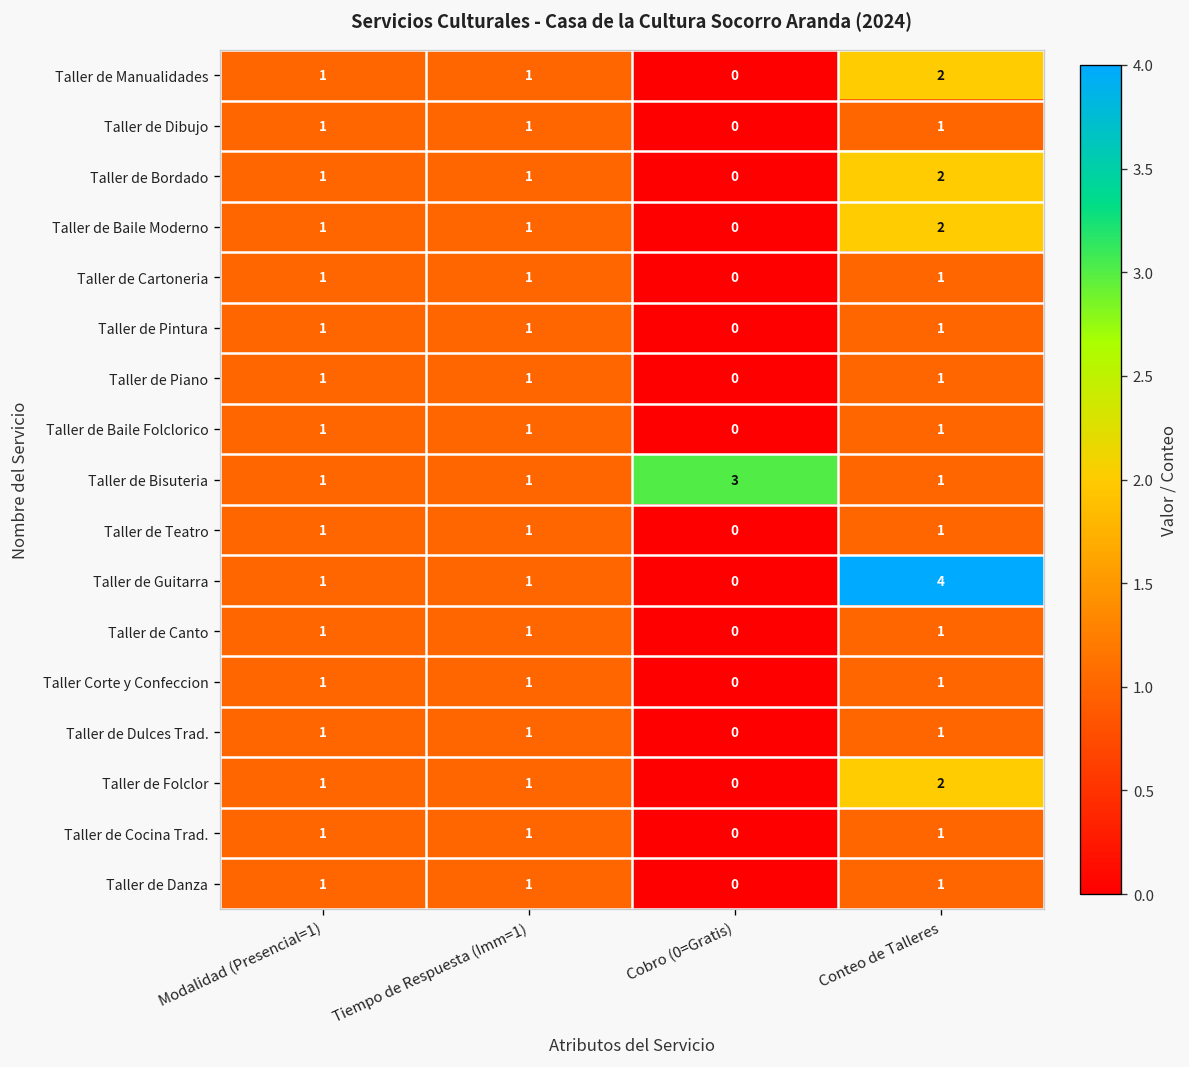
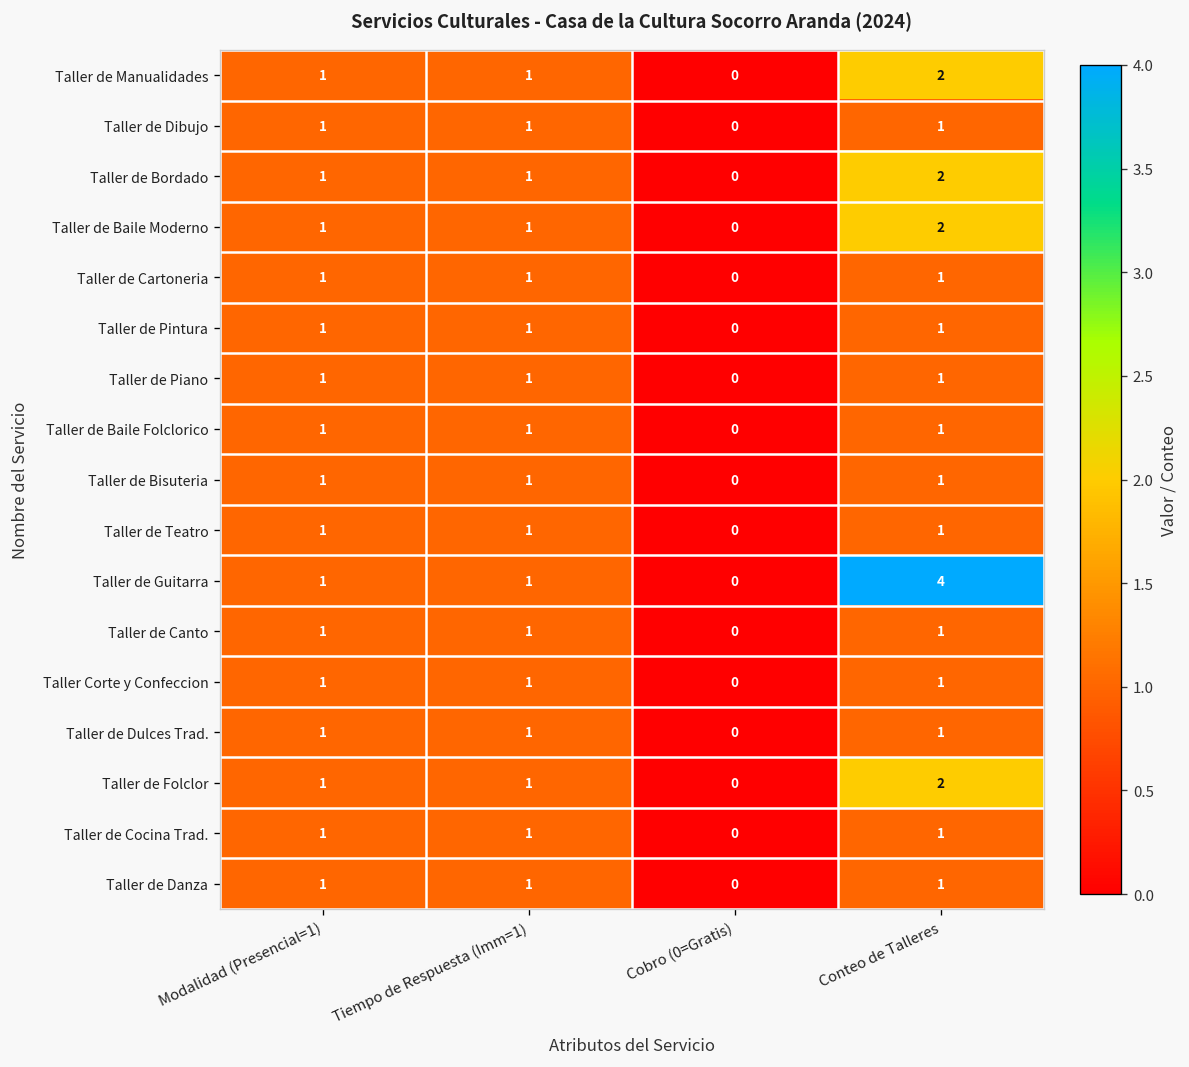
  {
    "Taller de Manualidades": {
      "Modalidad (Presencial=1)": 1,
      "Tiempo de Respuesta (Imm=1)": 1,
      "Cobro (0=Gratis)": 0,
      "Conteo de Talleres": 2
    },
    "Taller de Dibujo": {
      "Modalidad (Presencial=1)": 1,
      "Tiempo de Respuesta (Imm=1)": 1,
      "Cobro (0=Gratis)": 0,
      "Conteo de Talleres": 1
    },
    "Taller de Bordado": {
      "Modalidad (Presencial=1)": 1,
      "Tiempo de Respuesta (Imm=1)": 1,
      "Cobro (0=Gratis)": 0,
      "Conteo de Talleres": 2
    },
    "Taller de Baile Moderno": {
      "Modalidad (Presencial=1)": 1,
      "Tiempo de Respuesta (Imm=1)": 1,
      "Cobro (0=Gratis)": 0,
      "Conteo de Talleres": 2
    },
    "Taller de Cartoneria": {
      "Modalidad (Presencial=1)": 1,
      "Tiempo de Respuesta (Imm=1)": 1,
      "Cobro (0=Gratis)": 0,
      "Conteo de Talleres": 1
    },
    "Taller de Pintura": {
      "Modalidad (Presencial=1)": 1,
      "Tiempo de Respuesta (Imm=1)": 1,
      "Cobro (0=Gratis)": 0,
      "Conteo de Talleres": 1
    },
    "Taller de Piano": {
      "Modalidad (Presencial=1)": 1,
      "Tiempo de Respuesta (Imm=1)": 1,
      "Cobro (0=Gratis)": 0,
      "Conteo de Talleres": 1
    },
    "Taller de Baile Folclorico": {
      "Modalidad (Presencial=1)": 1,
      "Tiempo de Respuesta (Imm=1)": 1,
      "Cobro (0=Gratis)": 0,
      "Conteo de Talleres": 1
    },
    "Taller de Bisuteria": {
      "Modalidad (Presencial=1)": 1,
      "Tiempo de Respuesta (Imm=1)": 1,
-     "Cobro (0=Gratis)": 3,
+     "Cobro (0=Gratis)": 0,
      "Conteo de Talleres": 1
    },
    "Taller de Teatro": {
      "Modalidad (Presencial=1)": 1,
      "Tiempo de Respuesta (Imm=1)": 1,
      "Cobro (0=Gratis)": 0,
      "Conteo de Talleres": 1
    },
    "Taller de Guitarra": {
      "Modalidad (Presencial=1)": 1,
      "Tiempo de Respuesta (Imm=1)": 1,
      "Cobro (0=Gratis)": 0,
      "Conteo de Talleres": 4
    },
    "Taller de Canto": {
      "Modalidad (Presencial=1)": 1,
      "Tiempo de Respuesta (Imm=1)": 1,
      "Cobro (0=Gratis)": 0,
      "Conteo de Talleres": 1
    },
    "Taller Corte y Confeccion": {
      "Modalidad (Presencial=1)": 1,
      "Tiempo de Respuesta (Imm=1)": 1,
      "Cobro (0=Gratis)": 0,
      "Conteo de Talleres": 1
    },
    "Taller de Dulces Trad.": {
      "Modalidad (Presencial=1)": 1,
      "Tiempo de Respuesta (Imm=1)": 1,
      "Cobro (0=Gratis)": 0,
      "Conteo de Talleres": 1
    },
    "Taller de Folclor": {
      "Modalidad (Presencial=1)": 1,
      "Tiempo de Respuesta (Imm=1)": 1,
      "Cobro (0=Gratis)": 0,
      "Conteo de Talleres": 2
    },
    "Taller de Cocina Trad.": {
      "Modalidad (Presencial=1)": 1,
      "Tiempo de Respuesta (Imm=1)": 1,
      "Cobro (0=Gratis)": 0,
      "Conteo de Talleres": 1
    },
    "Taller de Danza": {
      "Modalidad (Presencial=1)": 1,
      "Tiempo de Respuesta (Imm=1)": 1,
      "Cobro (0=Gratis)": 0,
      "Conteo de Talleres": 1
    }
  }
